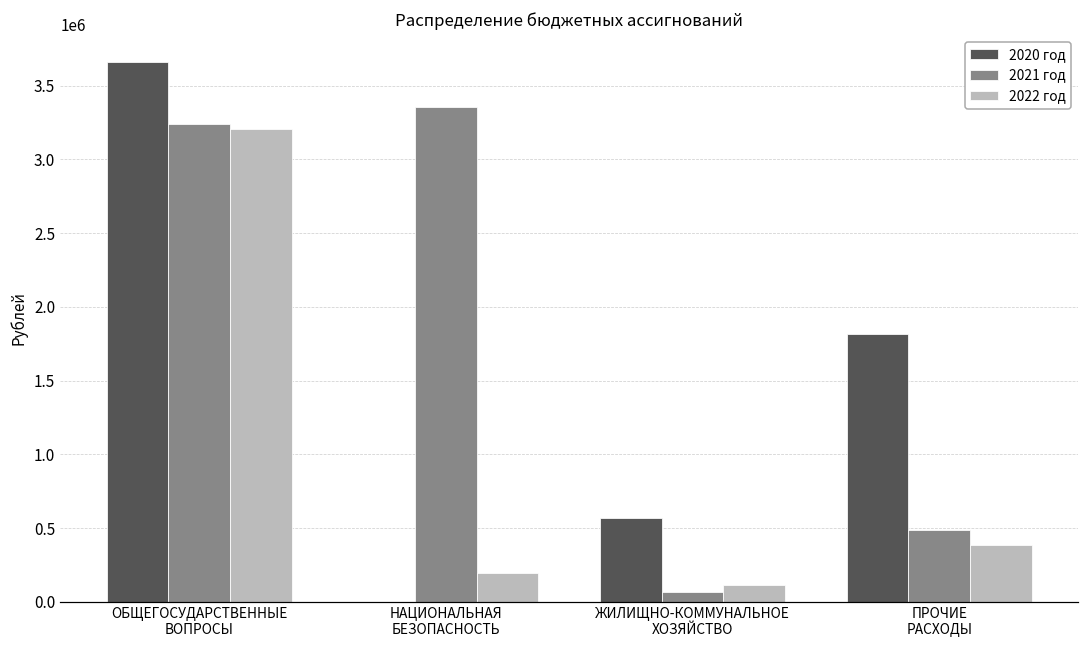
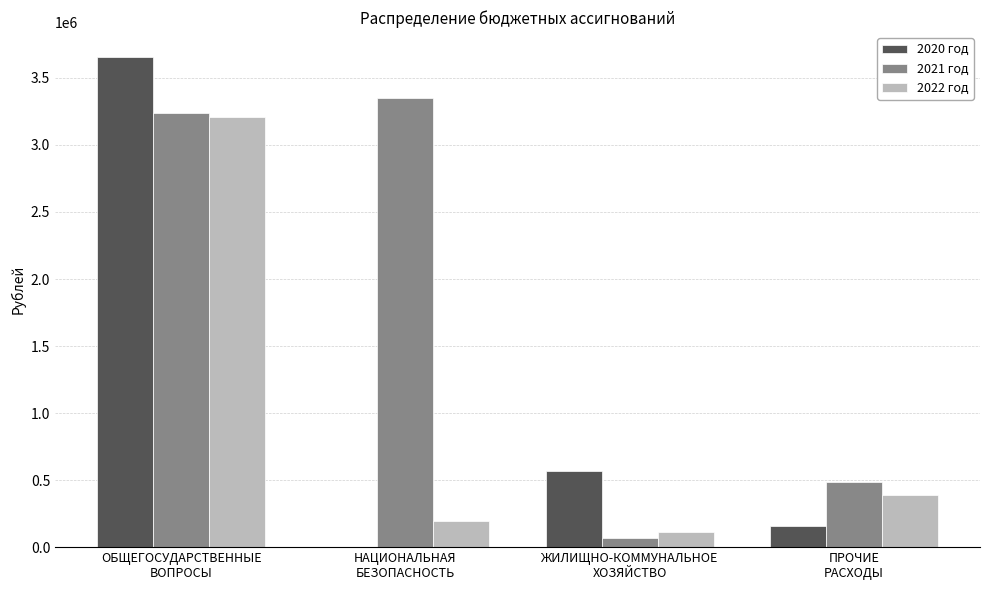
  {
    "2020 год": {
      "ОБЩЕГОСУДАРСТВЕННЫЕ ВОПРОСЫ": 3660000,
      "НАЦИОНАЛЬНАЯ БЕЗОПАСНОСТЬ": 0,
      "ЖИЛИЩНО-КОММУНАЛЬНОЕ ХОЗЯЙСТВО": 570000,
-     "ПРОЧИЕ РАСХОДЫ": 1820000
+     "ПРОЧИЕ РАСХОДЫ": 160000
    },
    "2021 год": {
      "ОБЩЕГОСУДАРСТВЕННЫЕ ВОПРОСЫ": 3240000,
      "НАЦИОНАЛЬНАЯ БЕЗОПАСНОСТЬ": 3350000,
      "ЖИЛИЩНО-КОММУНАЛЬНОЕ ХОЗЯЙСТВО": 70000,
      "ПРОЧИЕ РАСХОДЫ": 490000
    },
    "2022 год": {
      "ОБЩЕГОСУДАРСТВЕННЫЕ ВОПРОСЫ": 3210000,
      "НАЦИОНАЛЬНАЯ БЕЗОПАСНОСТЬ": 190000,
      "ЖИЛИЩНО-КОММУНАЛЬНОЕ ХОЗЯЙСТВО": 110000,
      "ПРОЧИЕ РАСХОДЫ": 390000
    }
  }
